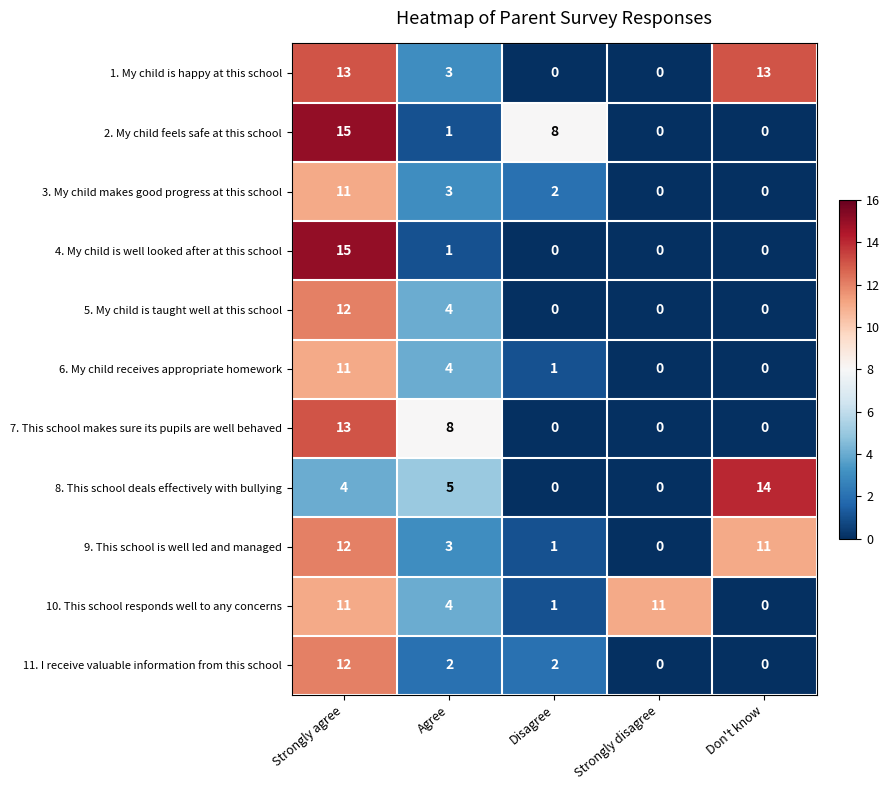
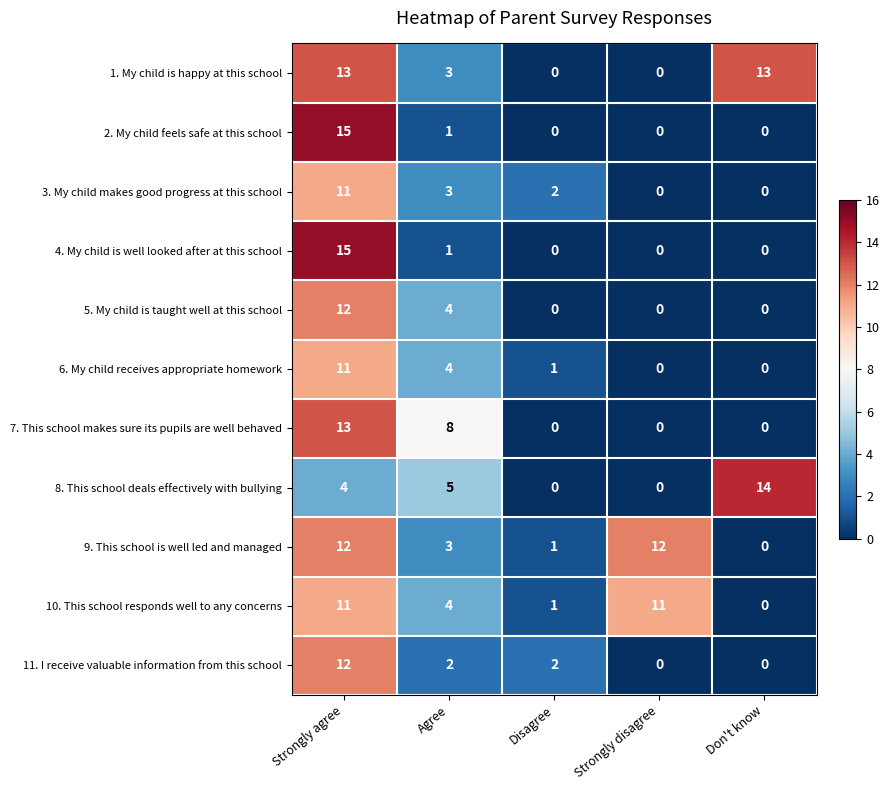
  {
    "1. My child is happy at this school": {
      "Strongly agree": 13,
      "Agree": 3,
      "Disagree": 0,
      "Strongly disagree": 0,
      "Don't know": 13
    },
    "2. My child feels safe at this school": {
      "Strongly agree": 15,
      "Agree": 1,
-     "Disagree": 8,
+     "Disagree": 0,
      "Strongly disagree": 0,
      "Don't know": 0
    },
    "3. My child makes good progress at this school": {
      "Strongly agree": 11,
      "Agree": 3,
      "Disagree": 2,
      "Strongly disagree": 0,
      "Don't know": 0
    },
    "4. My child is well looked after at this school": {
      "Strongly agree": 15,
      "Agree": 1,
      "Disagree": 0,
      "Strongly disagree": 0,
      "Don't know": 0
    },
    "5. My child is taught well at this school": {
      "Strongly agree": 12,
      "Agree": 4,
      "Disagree": 0,
      "Strongly disagree": 0,
      "Don't know": 0
    },
    "6. My child receives appropriate homework": {
      "Strongly agree": 11,
      "Agree": 4,
      "Disagree": 1,
      "Strongly disagree": 0,
      "Don't know": 0
    },
    "7. This school makes sure its pupils are well behaved": {
      "Strongly agree": 13,
      "Agree": 8,
      "Disagree": 0,
      "Strongly disagree": 0,
      "Don't know": 0
    },
    "8. This school deals effectively with bullying": {
      "Strongly agree": 4,
      "Agree": 5,
      "Disagree": 0,
      "Strongly disagree": 0,
      "Don't know": 14
    },
    "9. This school is well led and managed": {
      "Strongly agree": 12,
      "Agree": 3,
      "Disagree": 1,
-     "Strongly disagree": 0,
-     "Don't know": 11
+     "Strongly disagree": 12,
+     "Don't know": 0
    },
    "10. This school responds well to any concerns": {
      "Strongly agree": 11,
      "Agree": 4,
      "Disagree": 1,
      "Strongly disagree": 11,
      "Don't know": 0
    },
    "11. I receive valuable information from this school": {
      "Strongly agree": 12,
      "Agree": 2,
      "Disagree": 2,
      "Strongly disagree": 0,
      "Don't know": 0
    }
  }
